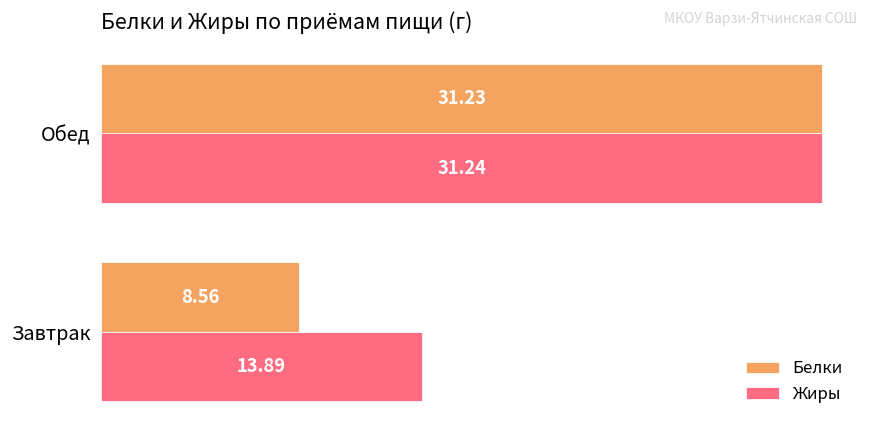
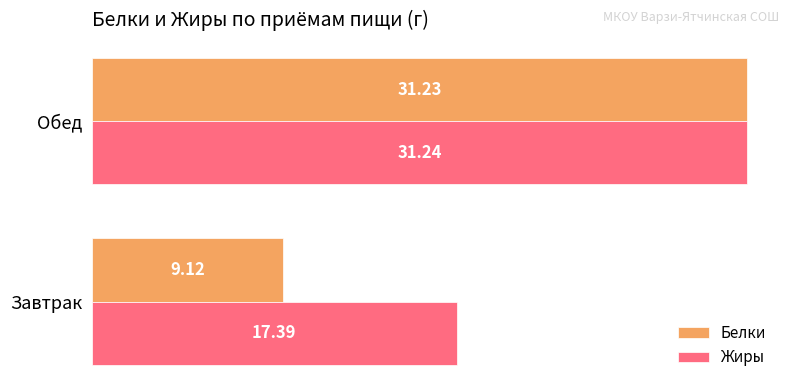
  {
    "Белки": {
      "Обед": 31.23,
-     "Завтрак": 8.56
+     "Завтрак": 9.12
    },
    "Жиры": {
      "Обед": 31.24,
-     "Завтрак": 13.89
+     "Завтрак": 17.39
    }
  }
